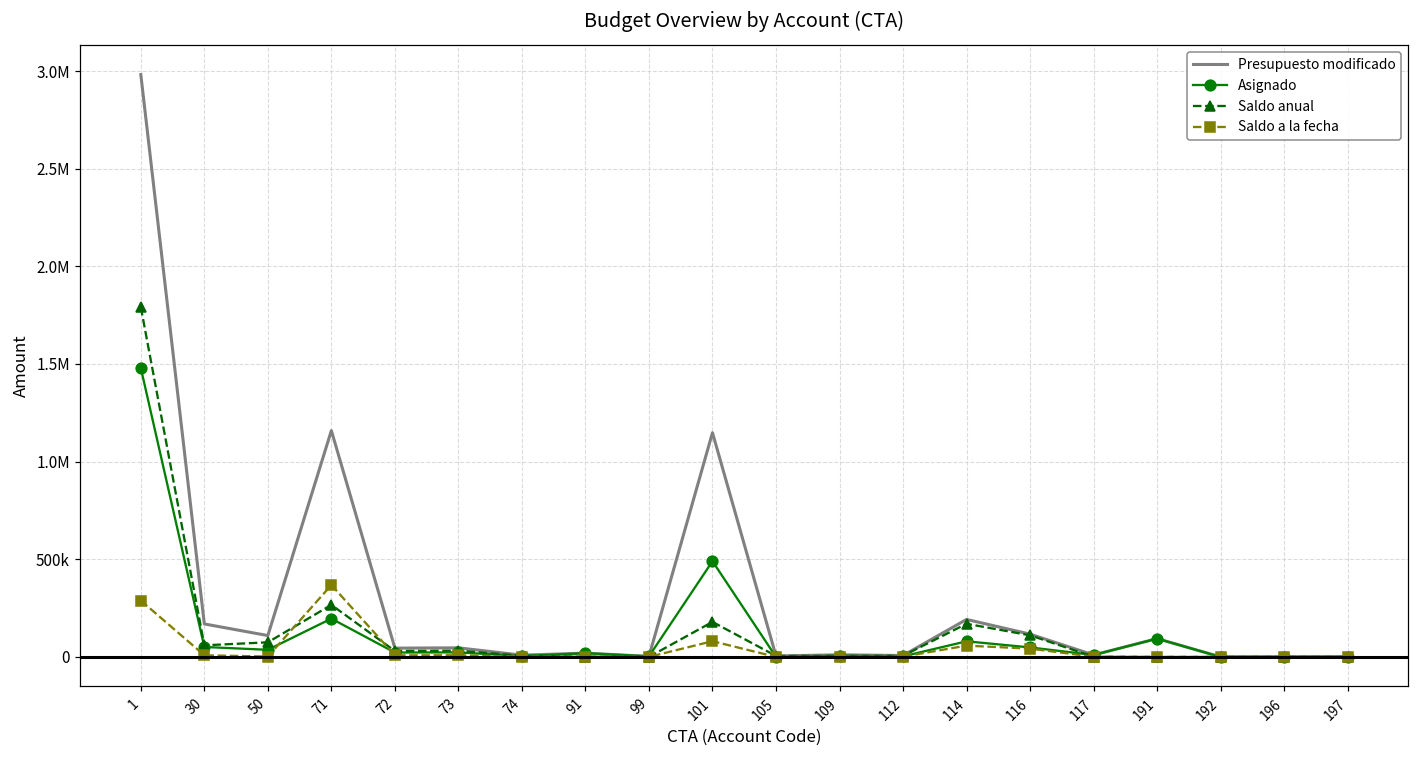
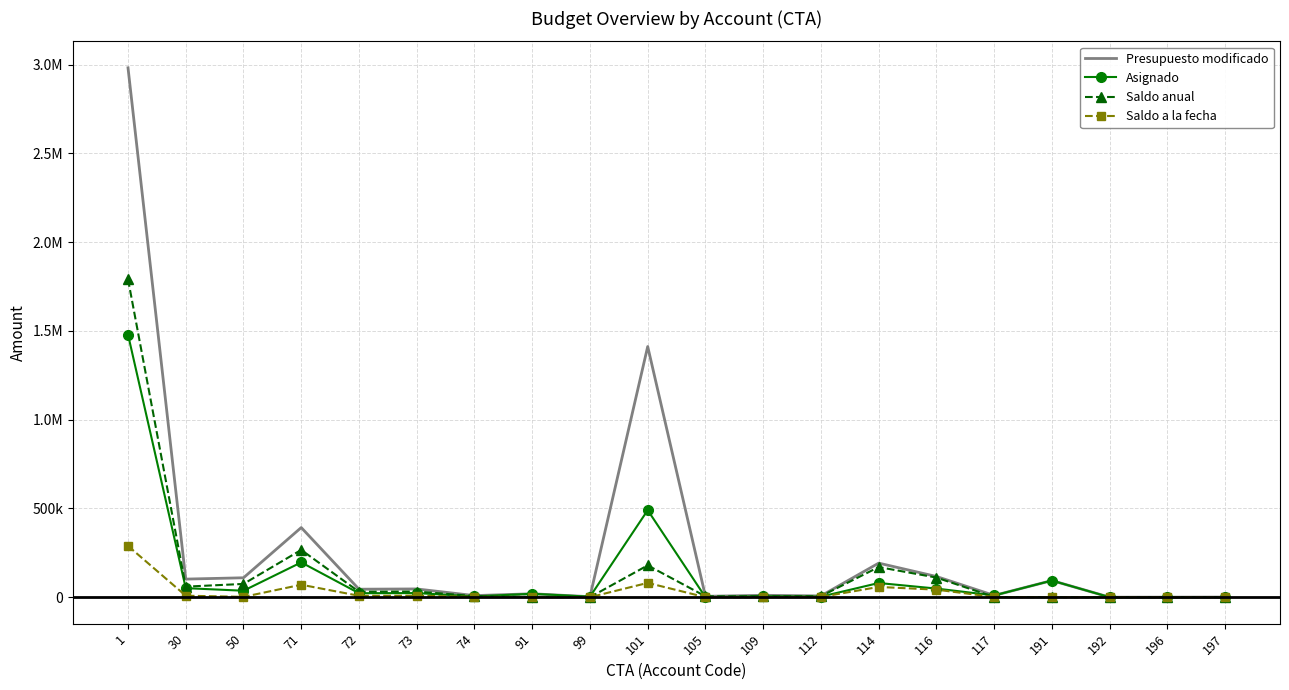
  {
    "Presupuesto modificado": {
      "1": 2980000,
-     "30": 170000,
+     "30": 100000,
      "50": 110000,
-     "71": 1160000,
+     "71": 390000,
      "72": 50000,
      "73": 50000,
-     "101": 1150000,
+     "101": 1410000,
      "114": 190000
    },
    "Saldo a la fecha": {
      "1": 290000,
      "30": 10000,
      "50": 0,
-     "71": 370000,
+     "71": 70000,
      "72": 10000,
      "73": 10000,
      "101": 80000,
      "114": 60000
    }
  }
